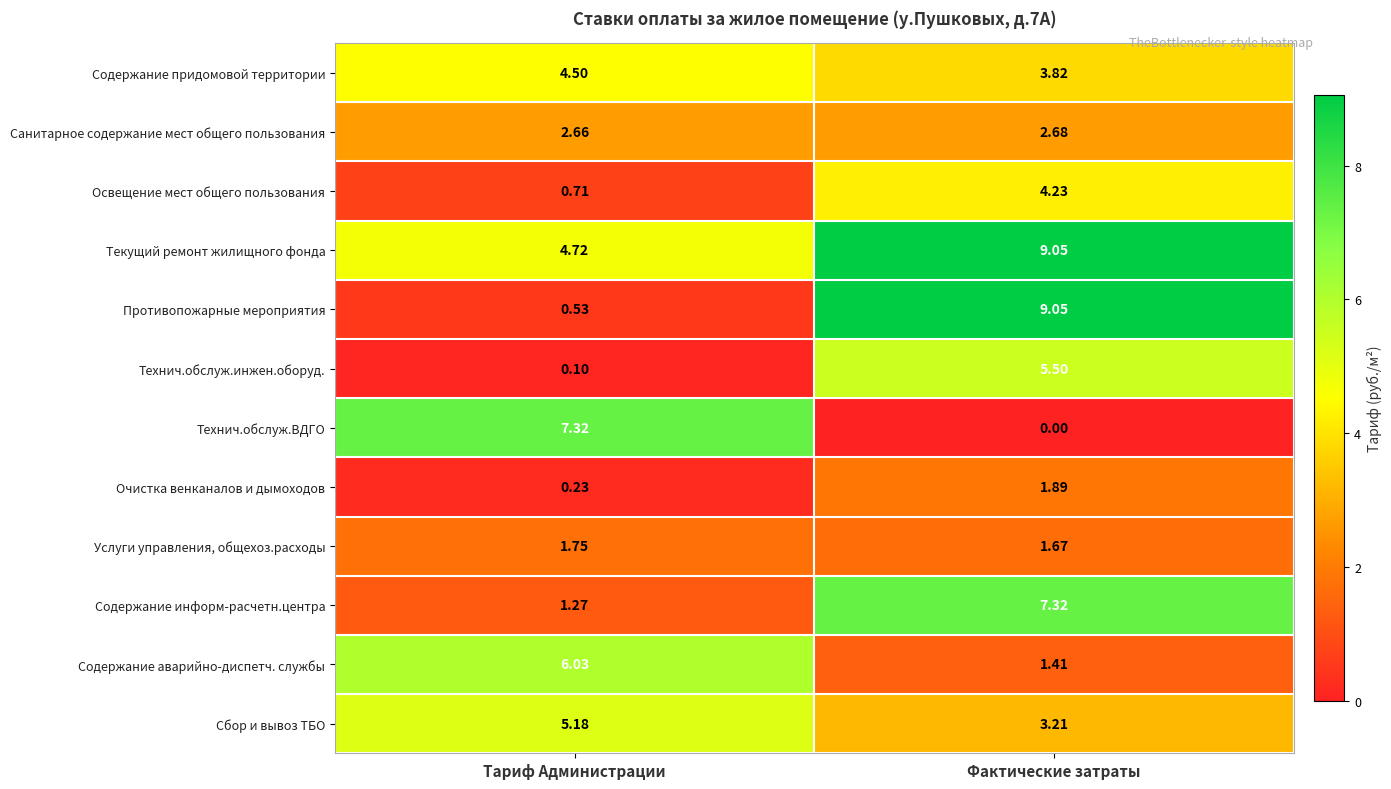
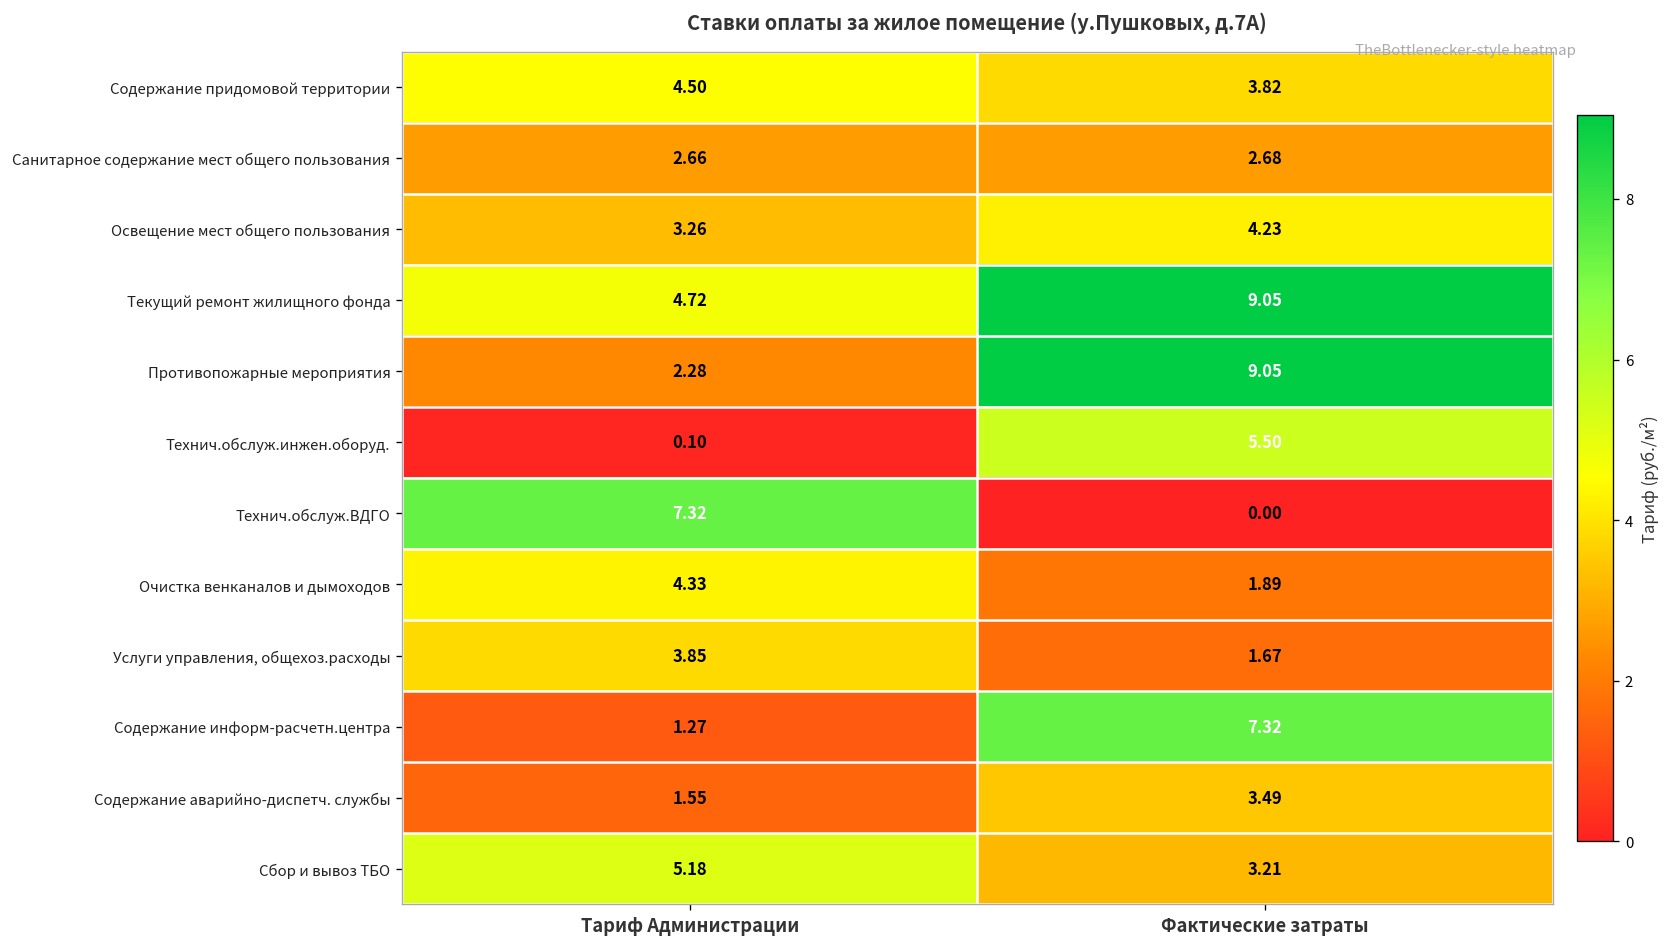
  {
    "Содержание придомовой территории": {
      "Тариф Администрации": 4.50,
      "Фактические затраты": 3.82
    },
    "Санитарное содержание мест общего пользования": {
      "Тариф Администрации": 2.66,
      "Фактические затраты": 2.68
    },
    "Освещение мест общего пользования": {
-     "Тариф Администрации": 0.71,
+     "Тариф Администрации": 3.26,
      "Фактические затраты": 4.23
    },
    "Текущий ремонт жилищного фонда": {
      "Тариф Администрации": 4.72,
      "Фактические затраты": 9.05
    },
    "Противопожарные мероприятия": {
-     "Тариф Администрации": 0.53,
+     "Тариф Администрации": 2.28,
      "Фактические затраты": 9.05
    },
    "Технич.обслуж.инжен.оборуд.": {
      "Тариф Администрации": 0.10,
      "Фактические затраты": 5.50
    },
    "Технич.обслуж.ВДГО": {
      "Тариф Администрации": 7.32,
      "Фактические затраты": 0.00
    },
    "Очистка венканалов и дымоходов": {
-     "Тариф Администрации": 0.23,
+     "Тариф Администрации": 4.33,
      "Фактические затраты": 1.89
    },
    "Услуги управления, общехоз.расходы": {
-     "Тариф Администрации": 1.75,
+     "Тариф Администрации": 3.85,
      "Фактические затраты": 1.67
    },
    "Содержание информ-расчетн.центра": {
      "Тариф Администрации": 1.27,
      "Фактические затраты": 7.32
    },
    "Содержание аварийно-диспетч. службы": {
-     "Тариф Администрации": 6.03,
-     "Фактические затраты": 1.41
+     "Тариф Администрации": 1.55,
+     "Фактические затраты": 3.49
    },
    "Сбор и вывоз ТБО": {
      "Тариф Администрации": 5.18,
      "Фактические затраты": 3.21
    }
  }
